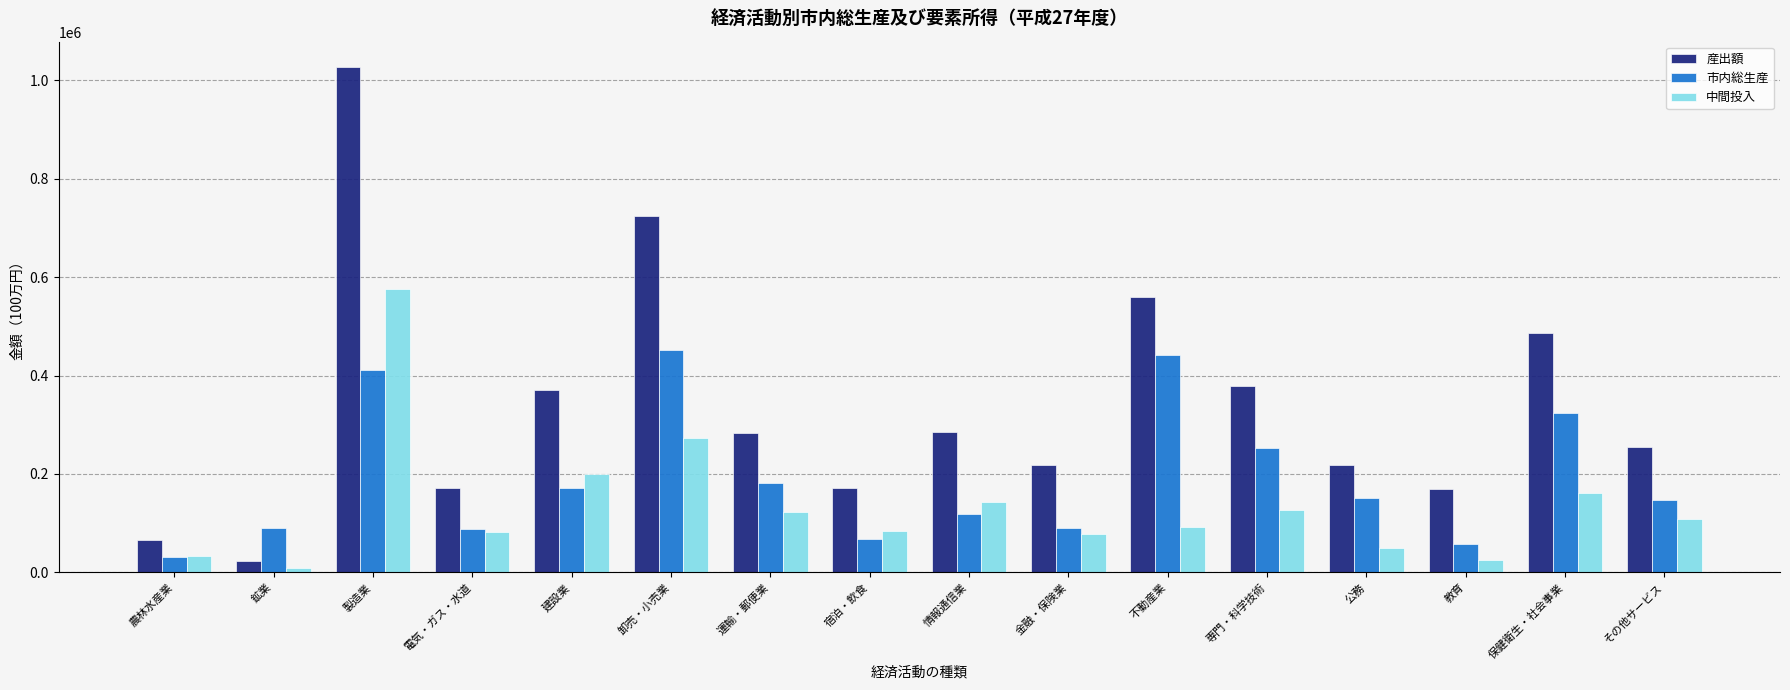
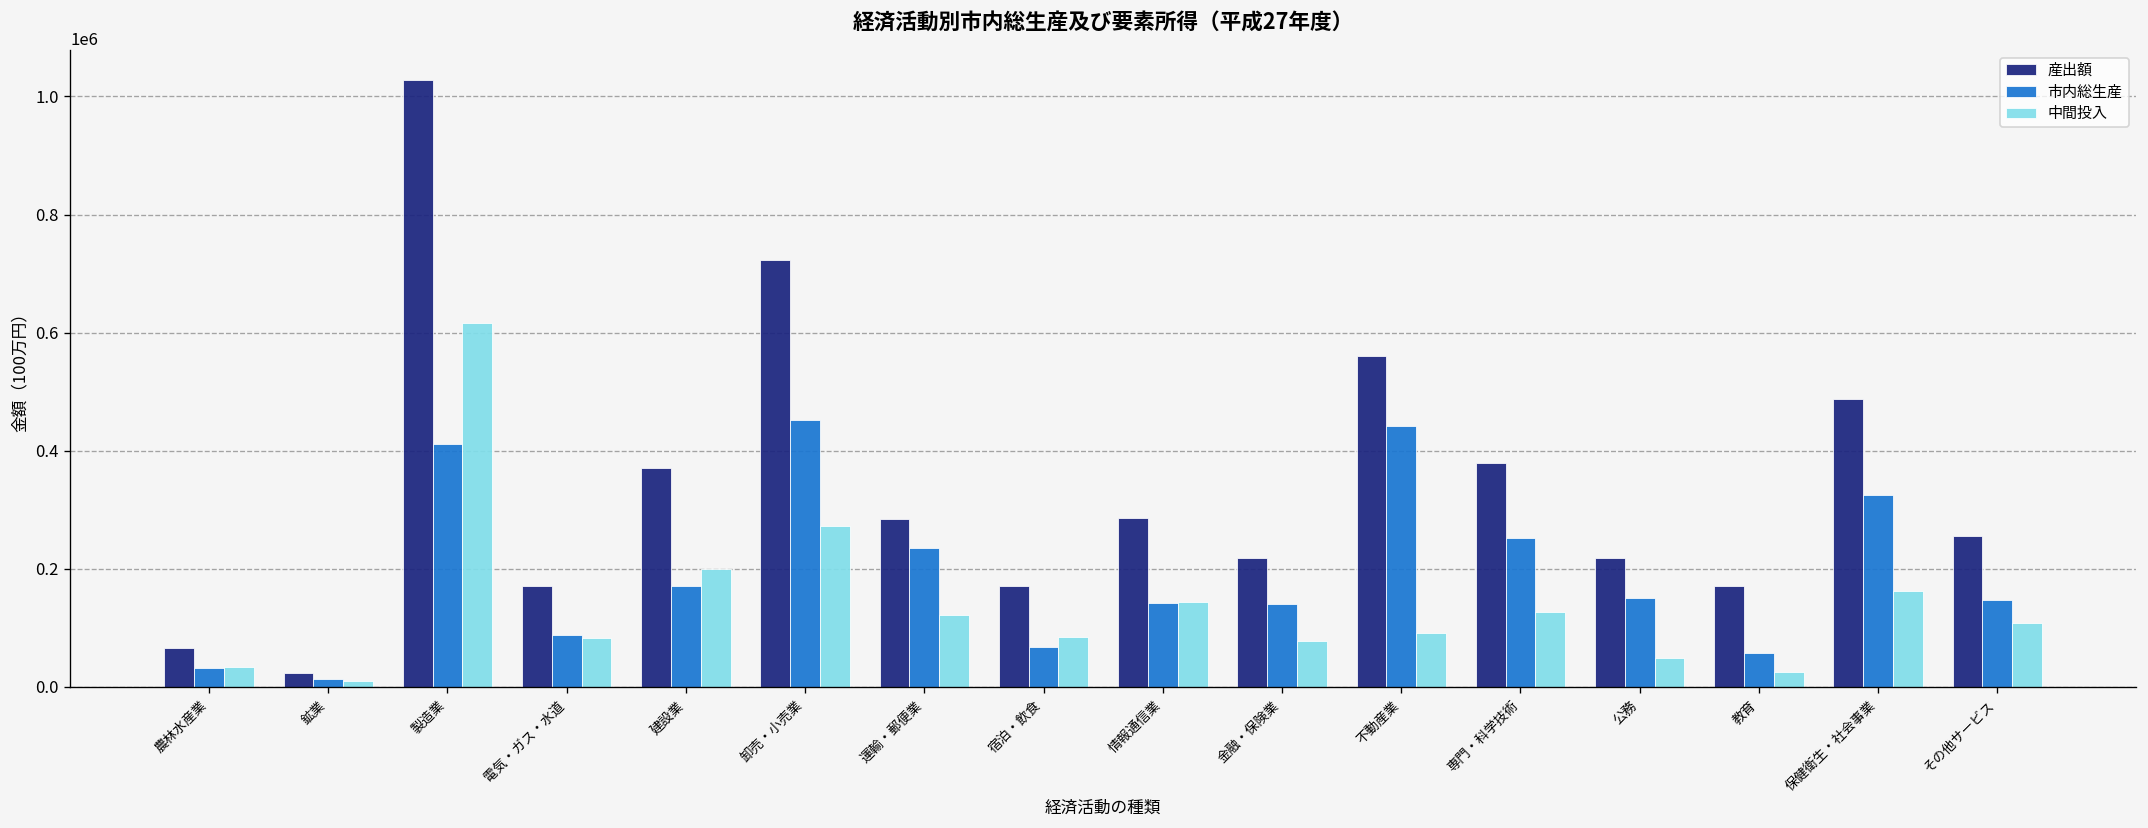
  {
    "産出額": {
      "農林水産業": 70000,
      "鉱業": 20000,
      "製造業": 1030000,
      "電気・ガス・水道": 170000,
      "建設業": 370000,
      "卸売・小売業": 720000,
      "運輸・郵便業": 280000,
      "宿泊・飲食": 170000,
      "情報通信業": 290000,
      "金融・保険業": 220000,
      "不動産業": 560000,
      "専門・科学技術": 380000,
      "公務": 220000,
      "教育": 170000,
      "保健衛生・社会事業": 490000,
      "その他サービス": 250000
    },
    "市内総生産": {
      "農林水産業": 30000,
-     "鉱業": 90000,
+     "鉱業": 10000,
      "製造業": 410000,
      "電気・ガス・水道": 90000,
      "建設業": 170000,
      "卸売・小売業": 450000,
-     "運輸・郵便業": 180000,
+     "運輸・郵便業": 230000,
      "宿泊・飲食": 70000,
-     "情報通信業": 120000,
-     "金融・保険業": 90000,
+     "情報通信業": 140000,
+     "金融・保険業": 140000,
      "不動産業": 440000,
      "専門・科学技術": 250000,
      "公務": 150000,
      "教育": 60000,
      "保健衛生・社会事業": 320000,
      "その他サービス": 150000
    },
    "中間投入": {
      "農林水産業": 30000,
      "鉱業": 10000,
-     "製造業": 580000,
+     "製造業": 620000,
      "電気・ガス・水道": 80000,
      "建設業": 200000,
      "卸売・小売業": 270000,
      "運輸・郵便業": 120000,
      "宿泊・飲食": 80000,
      "情報通信業": 140000,
      "金融・保険業": 80000,
      "不動産業": 90000,
      "専門・科学技術": 130000,
      "公務": 50000,
      "教育": 30000,
      "保健衛生・社会事業": 160000,
      "その他サービス": 110000
    }
  }
